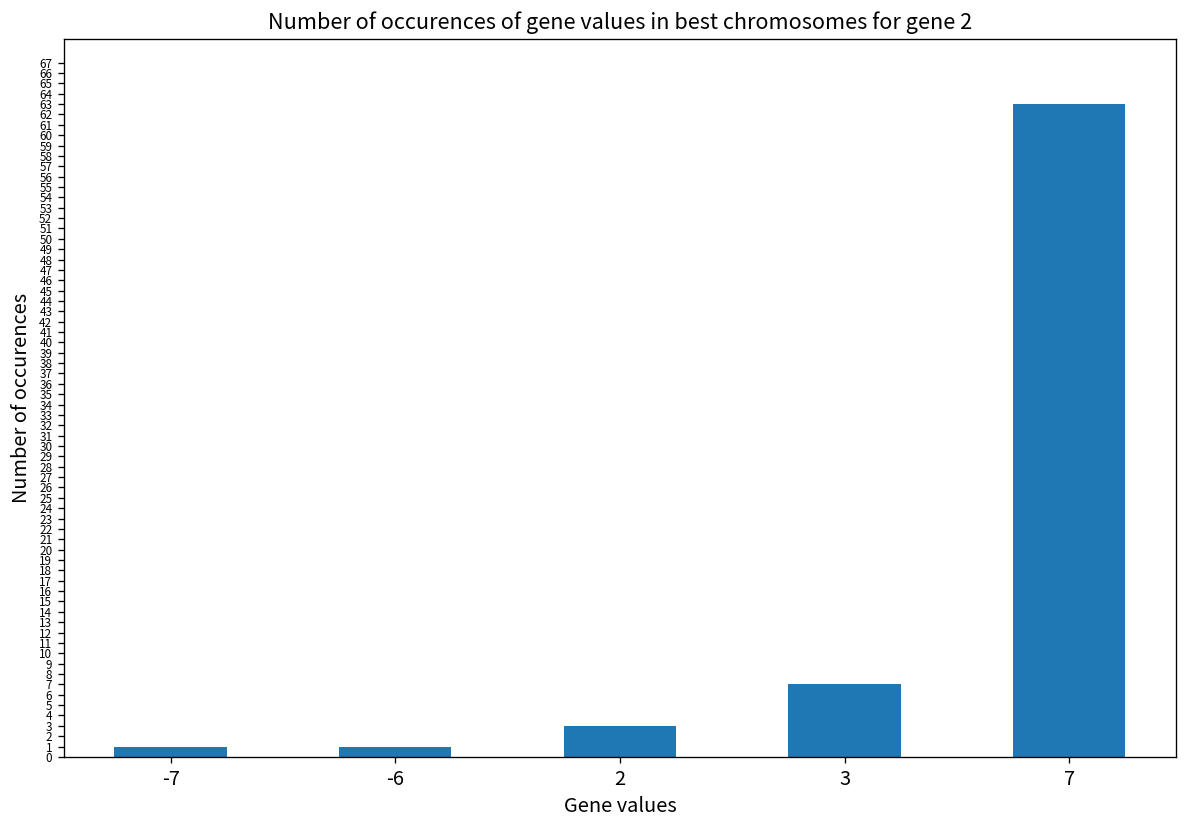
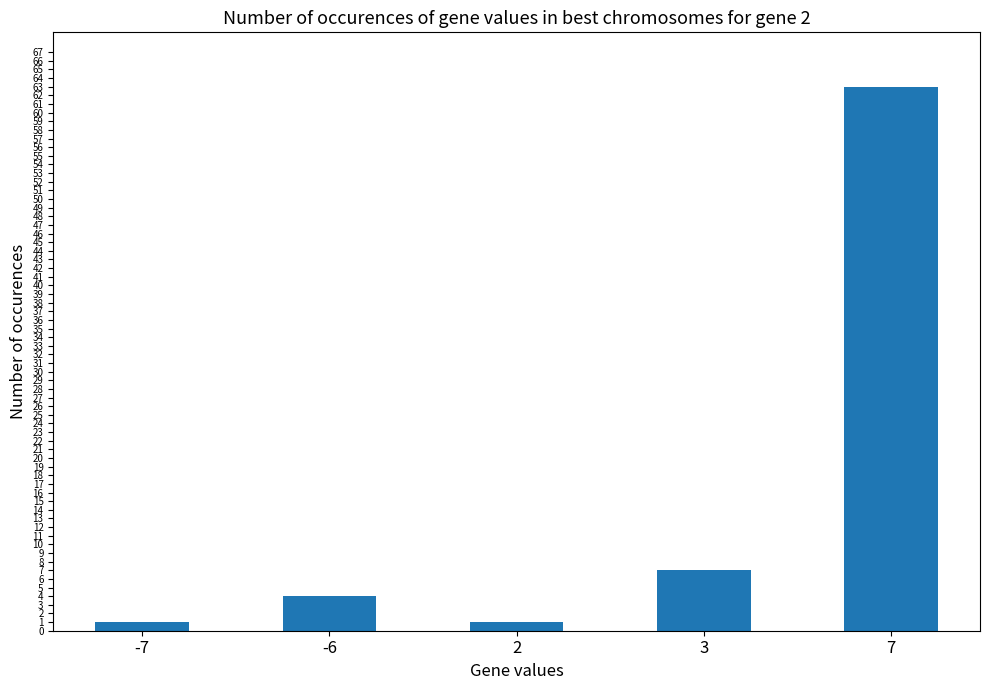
  {
    "-7": 1,
-   "-6": 1,
-   "2": 3,
+   "-6": 4,
+   "2": 1,
    "3": 7,
    "7": 63
  }
